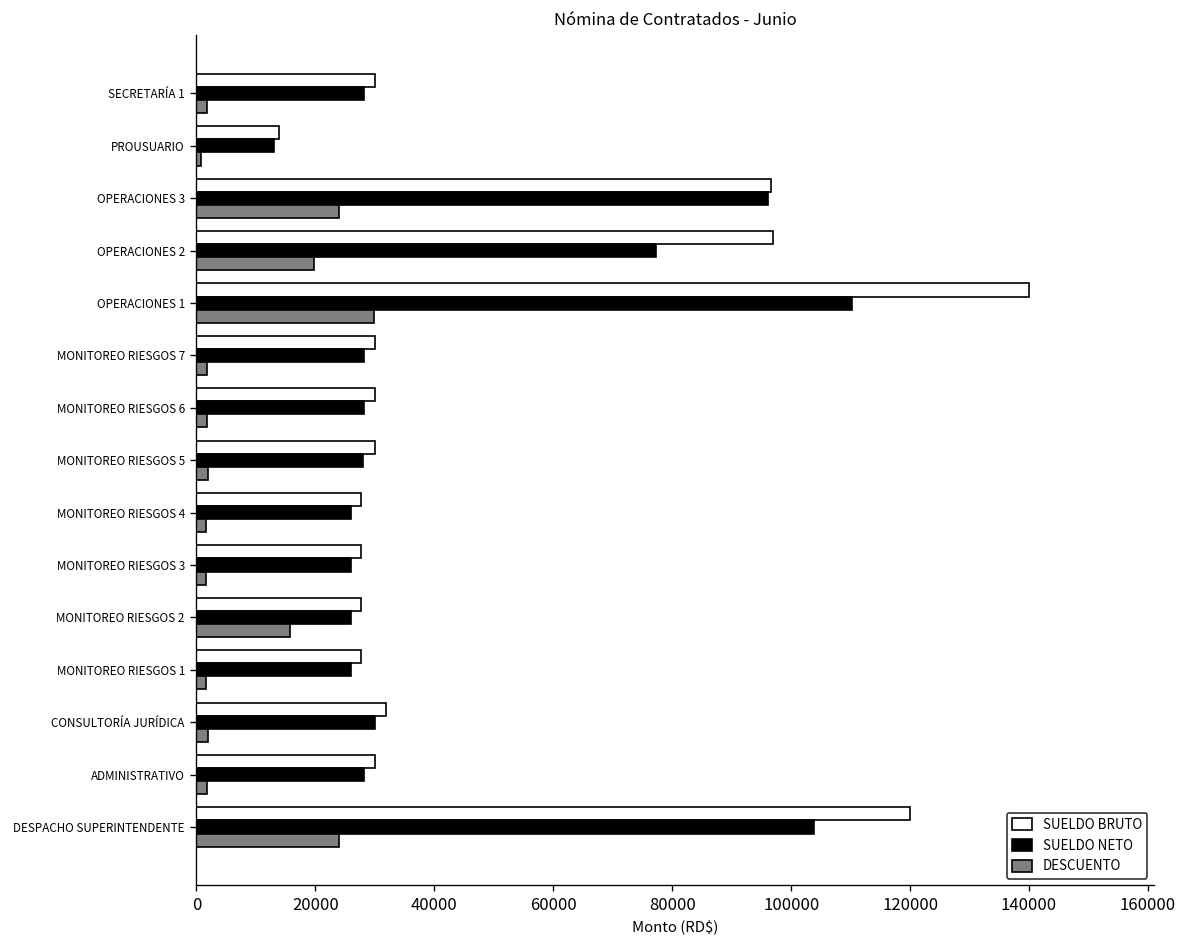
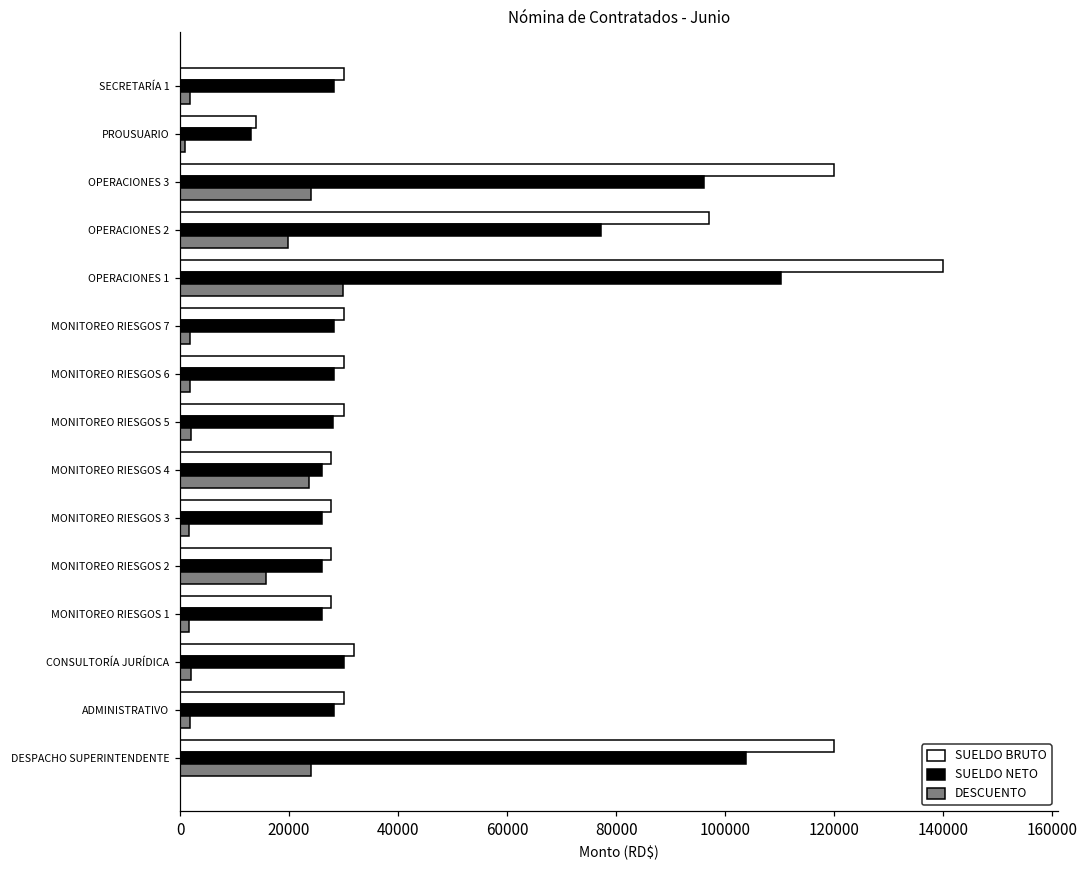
  {
    "SUELDO BRUTO": {
      "SECRETARÍA 1": 30000,
      "PROUSUARIO": 14000,
-     "OPERACIONES 3": 97000,
+     "OPERACIONES 3": 120000,
      "OPERACIONES 2": 97000,
      "OPERACIONES 1": 140000,
      "MONITOREO RIESGOS 7": 30000,
      "MONITOREO RIESGOS 6": 30000,
      "MONITOREO RIESGOS 5": 30000,
      "MONITOREO RIESGOS 4": 28000,
      "MONITOREO RIESGOS 3": 28000,
      "MONITOREO RIESGOS 2": 28000,
      "MONITOREO RIESGOS 1": 28000,
      "CONSULTORÍA JURÍDICA": 32000,
      "ADMINISTRATIVO": 30000,
      "DESPACHO SUPERINTENDENTE": 120000
    },
    "SUELDO NETO": {
      "SECRETARÍA 1": 28000,
      "PROUSUARIO": 13000,
      "OPERACIONES 3": 96000,
      "OPERACIONES 2": 77000,
      "OPERACIONES 1": 110000,
      "MONITOREO RIESGOS 7": 28000,
      "MONITOREO RIESGOS 6": 28000,
      "MONITOREO RIESGOS 5": 28000,
      "MONITOREO RIESGOS 4": 26000,
      "MONITOREO RIESGOS 3": 26000,
      "MONITOREO RIESGOS 2": 26000,
      "MONITOREO RIESGOS 1": 26000,
      "CONSULTORÍA JURÍDICA": 30000,
      "ADMINISTRATIVO": 28000,
      "DESPACHO SUPERINTENDENTE": 104000
    },
    "DESCUENTO": {
      "SECRETARÍA 1": 2000,
      "PROUSUARIO": 1000,
      "OPERACIONES 3": 24000,
      "OPERACIONES 2": 20000,
      "OPERACIONES 1": 30000,
      "MONITOREO RIESGOS 7": 2000,
      "MONITOREO RIESGOS 6": 2000,
      "MONITOREO RIESGOS 5": 2000,
-     "MONITOREO RIESGOS 4": 2000,
+     "MONITOREO RIESGOS 4": 24000,
      "MONITOREO RIESGOS 3": 2000,
      "MONITOREO RIESGOS 2": 16000,
      "MONITOREO RIESGOS 1": 2000,
      "CONSULTORÍA JURÍDICA": 2000,
      "ADMINISTRATIVO": 2000,
      "DESPACHO SUPERINTENDENTE": 24000
    }
  }
